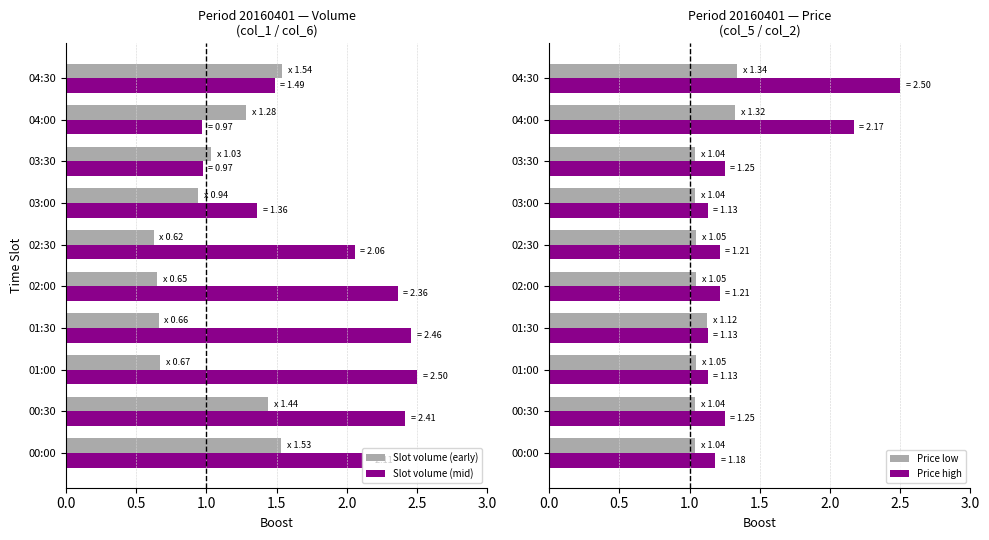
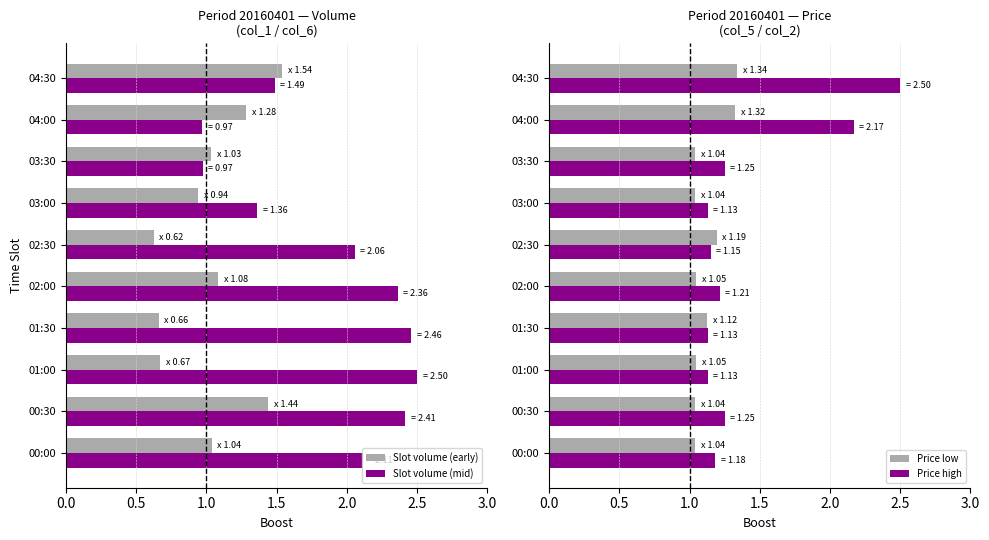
  {
    "Period 20160401 — Volume (col_1 / col_6)": {
      "Slot volume (early)": {
        "04:30": 1.54,
        "04:00": 1.28,
        "03:30": 1.03,
        "03:00": 0.94,
        "02:30": 0.62,
-       "02:00": 0.65,
+       "02:00": 1.08,
        "01:30": 0.66,
        "01:00": 0.67,
        "00:30": 1.44,
-       "00:00": 1.53
+       "00:00": 1.04
      },
      "Slot volume (mid)": {
        "04:30": 1.49,
        "04:00": 0.97,
        "03:30": 0.97,
        "03:00": 1.36,
        "02:30": 2.06,
        "02:00": 2.36,
        "01:30": 2.46,
        "01:00": 2.50,
        "00:30": 2.41
      }
    },
    "Period 20160401 — Price (col_5 / col_2)": {
      "Price low": {
        "04:30": 1.34,
        "04:00": 1.32,
        "03:30": 1.04,
        "03:00": 1.04,
-       "02:30": 1.05,
+       "02:30": 1.19,
        "02:00": 1.05,
        "01:30": 1.12,
        "01:00": 1.05,
        "00:30": 1.04,
        "00:00": 1.04
      },
      "Price high": {
        "04:30": 2.50,
        "04:00": 2.17,
        "03:30": 1.25,
        "03:00": 1.13,
-       "02:30": 1.21,
+       "02:30": 1.15,
        "02:00": 1.21,
        "01:30": 1.13,
        "01:00": 1.13,
        "00:30": 1.25,
        "00:00": 1.18
      }
    }
  }
